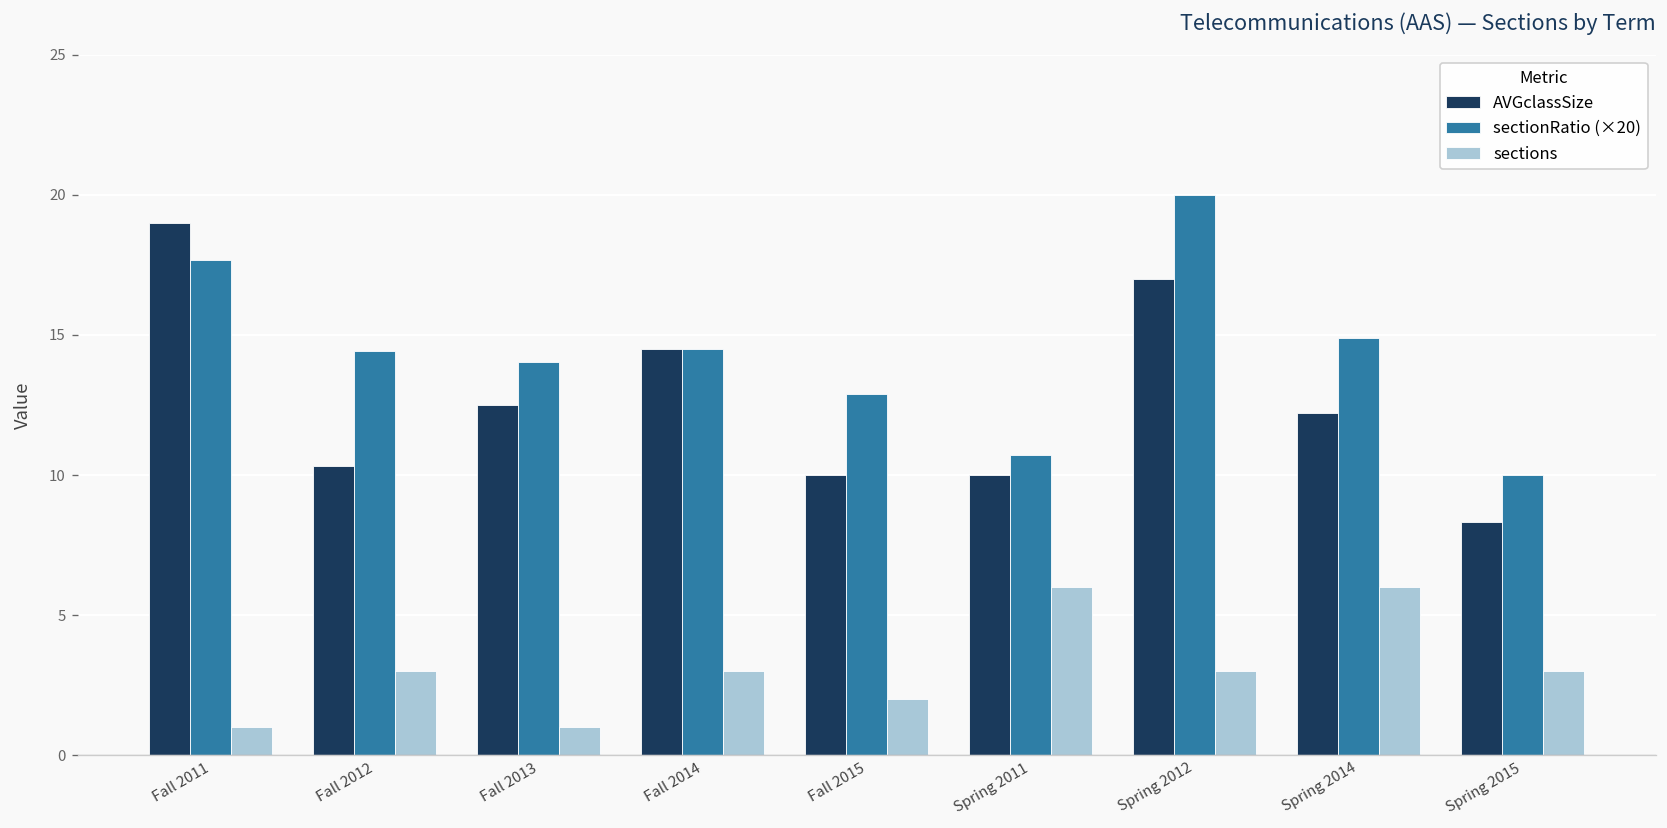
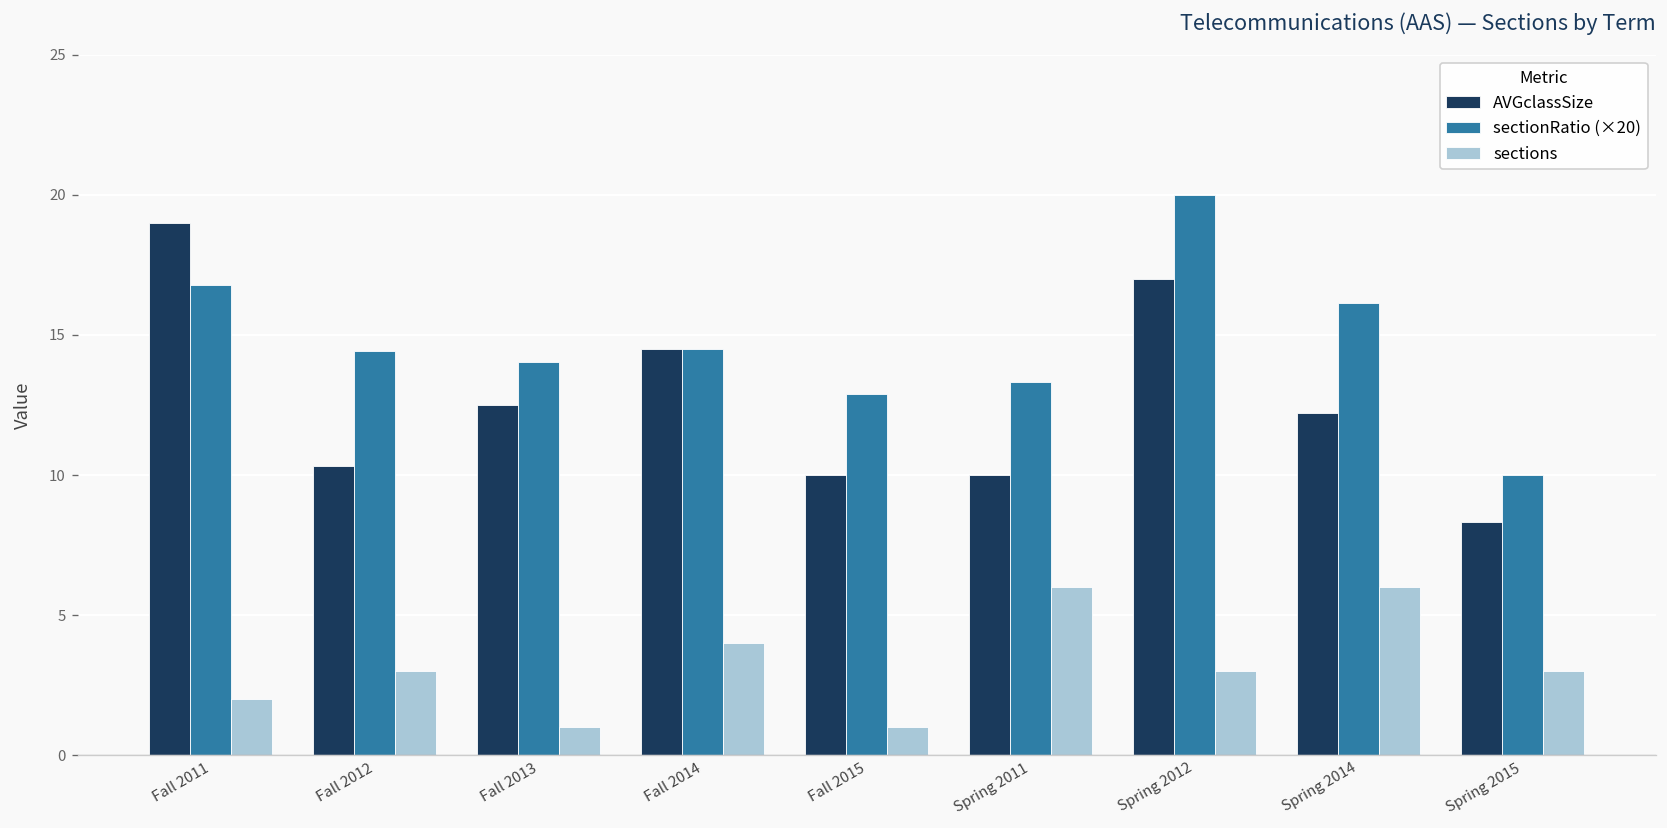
  {
    "AVGclassSize": {
      "Fall 2011": 19.0,
      "Fall 2012": 10.3,
      "Fall 2013": 12.5,
      "Fall 2014": 14.5,
      "Fall 2015": 10.0,
      "Spring 2011": 10.0,
      "Spring 2012": 17.0,
      "Spring 2014": 12.2,
      "Spring 2015": 8.3
    },
    "sectionRatio (×20)": {
-     "Fall 2011": 17.7,
+     "Fall 2011": 16.8,
      "Fall 2012": 14.4,
      "Fall 2013": 14.0,
      "Fall 2014": 14.5,
      "Fall 2015": 12.9,
-     "Spring 2011": 10.7,
+     "Spring 2011": 13.3,
      "Spring 2012": 20.0,
-     "Spring 2014": 14.9,
+     "Spring 2014": 16.1,
      "Spring 2015": 10.0
    },
    "sections": {
-     "Fall 2011": 1,
+     "Fall 2011": 2,
      "Fall 2012": 3,
      "Fall 2013": 1,
-     "Fall 2014": 3,
-     "Fall 2015": 2,
+     "Fall 2014": 4,
+     "Fall 2015": 1,
      "Spring 2011": 6,
      "Spring 2012": 3,
      "Spring 2014": 6,
      "Spring 2015": 3
    }
  }
